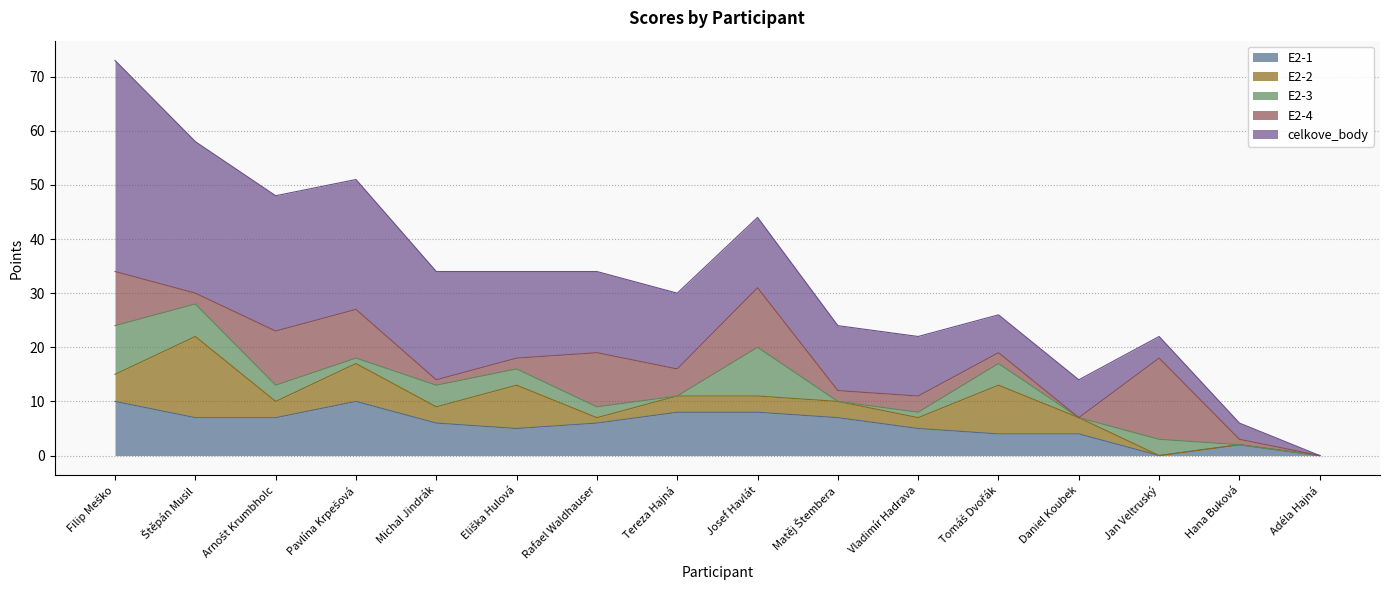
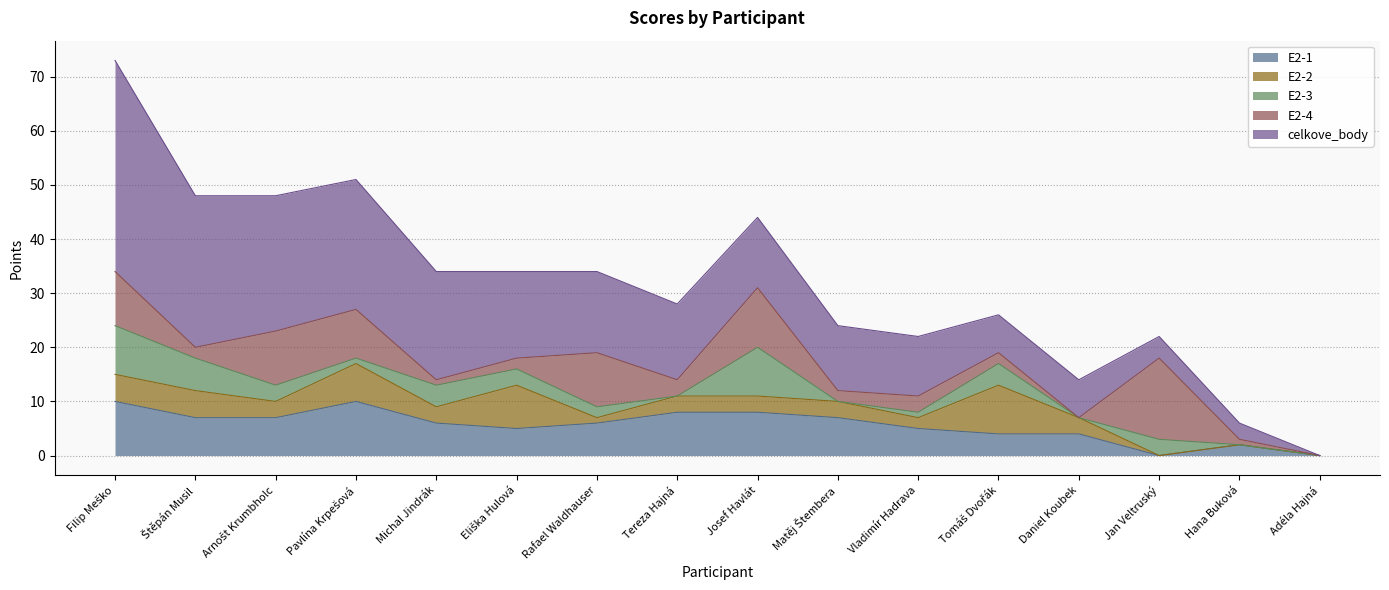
  {
    "E2-2": {
      "Filip Meško": 5,
-     "Štěpán Musil": 15,
+     "Štěpán Musil": 5,
      "Arnošt Krumbholc": 3,
      "Pavlína Krpešová": 7,
      "Michal Jindrák": 3,
      "Eliška Hulová": 8,
      "Rafael Waldhauser": 1,
      "Josef Havlát": 3,
      "Vladimír Hadrava": 2,
      "Tomáš Dvořák": 9
    },
    "E2-3": {
      "Filip Meško": 9,
      "Štěpán Musil": 6,
      "Arnošt Krumbholc": 3,
      "Pavlína Krpešová": 1,
      "Michal Jindrák": 4,
      "Eliška Hulová": 3,
      "Rafael Waldhauser": 2,
      "Josef Havlát": 9,
      "Vladimír Hadrava": 1,
      "Tomáš Dvořák": 4,
      "Jan Veltruský": 3
    },
    "E2-4": {
      "Filip Meško": 10,
      "Štěpán Musil": 2,
      "Arnošt Krumbholc": 10,
      "Pavlína Krpešová": 9,
      "Michal Jindrák": 1,
      "Eliška Hulová": 2,
      "Rafael Waldhauser": 10,
-     "Tereza Hajná": 5,
+     "Tereza Hajná": 3,
      "Josef Havlát": 11,
      "Matěj Štembera": 2,
      "Vladimír Hadrava": 3,
      "Tomáš Dvořák": 2,
      "Jan Veltruský": 15,
      "Hana Buková": 1
    }
  }
